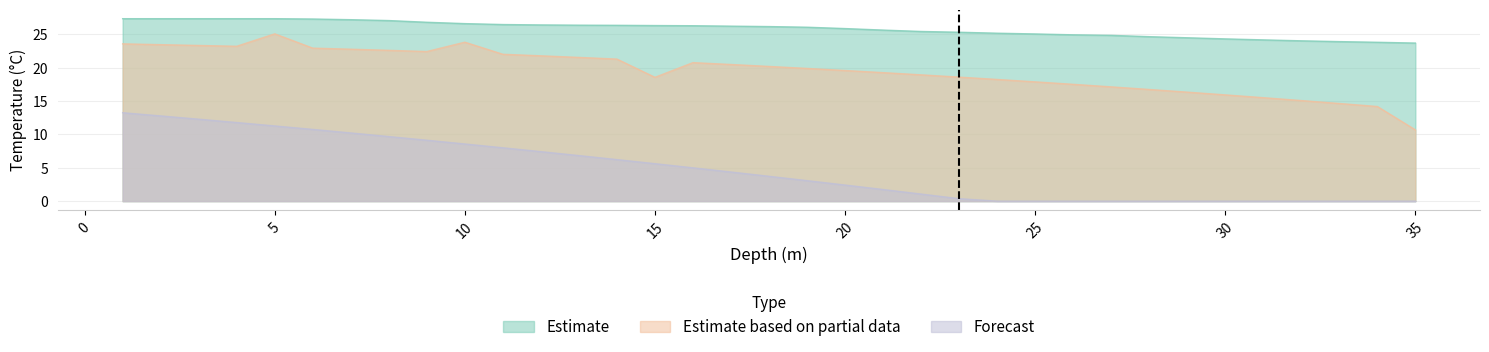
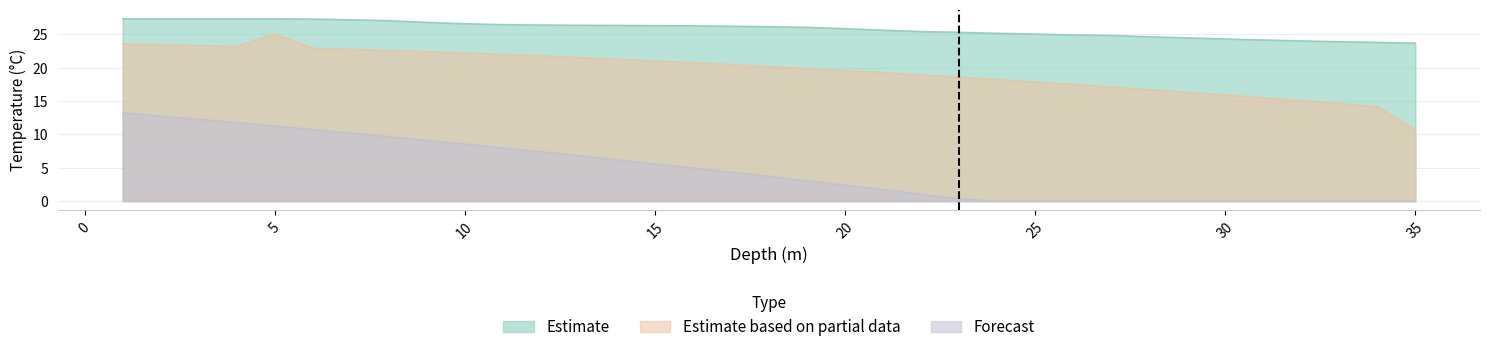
  {
    "Estimate based on partial data": {
      "5": 25,
-     "10": 24,
-     "15": 19,
+     "10": 22,
+     "15": 21,
      "20": 20,
      "25": 18,
      "30": 16,
      "35": 11
    }
  }
